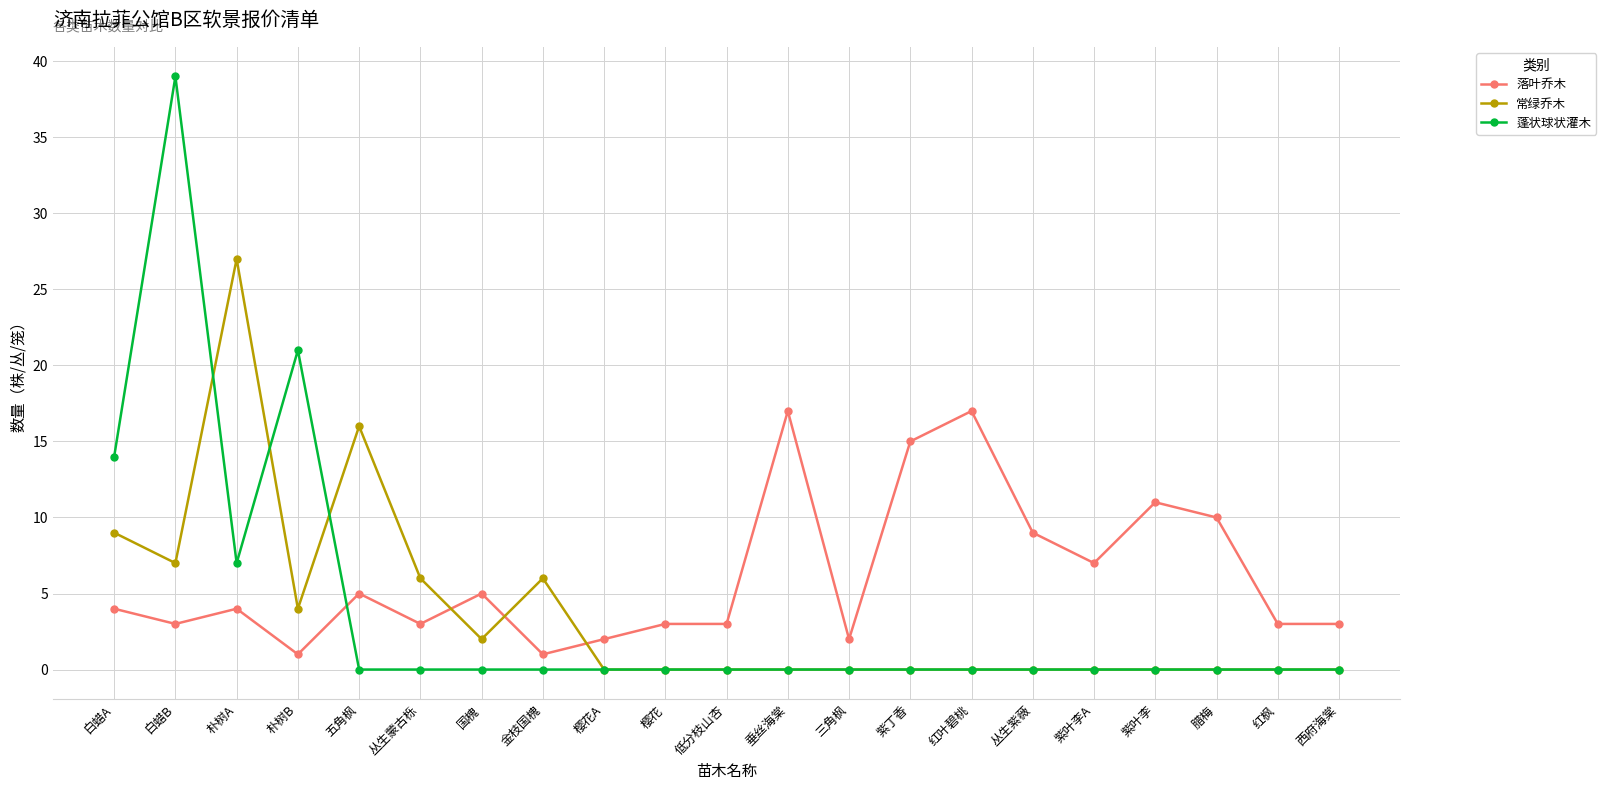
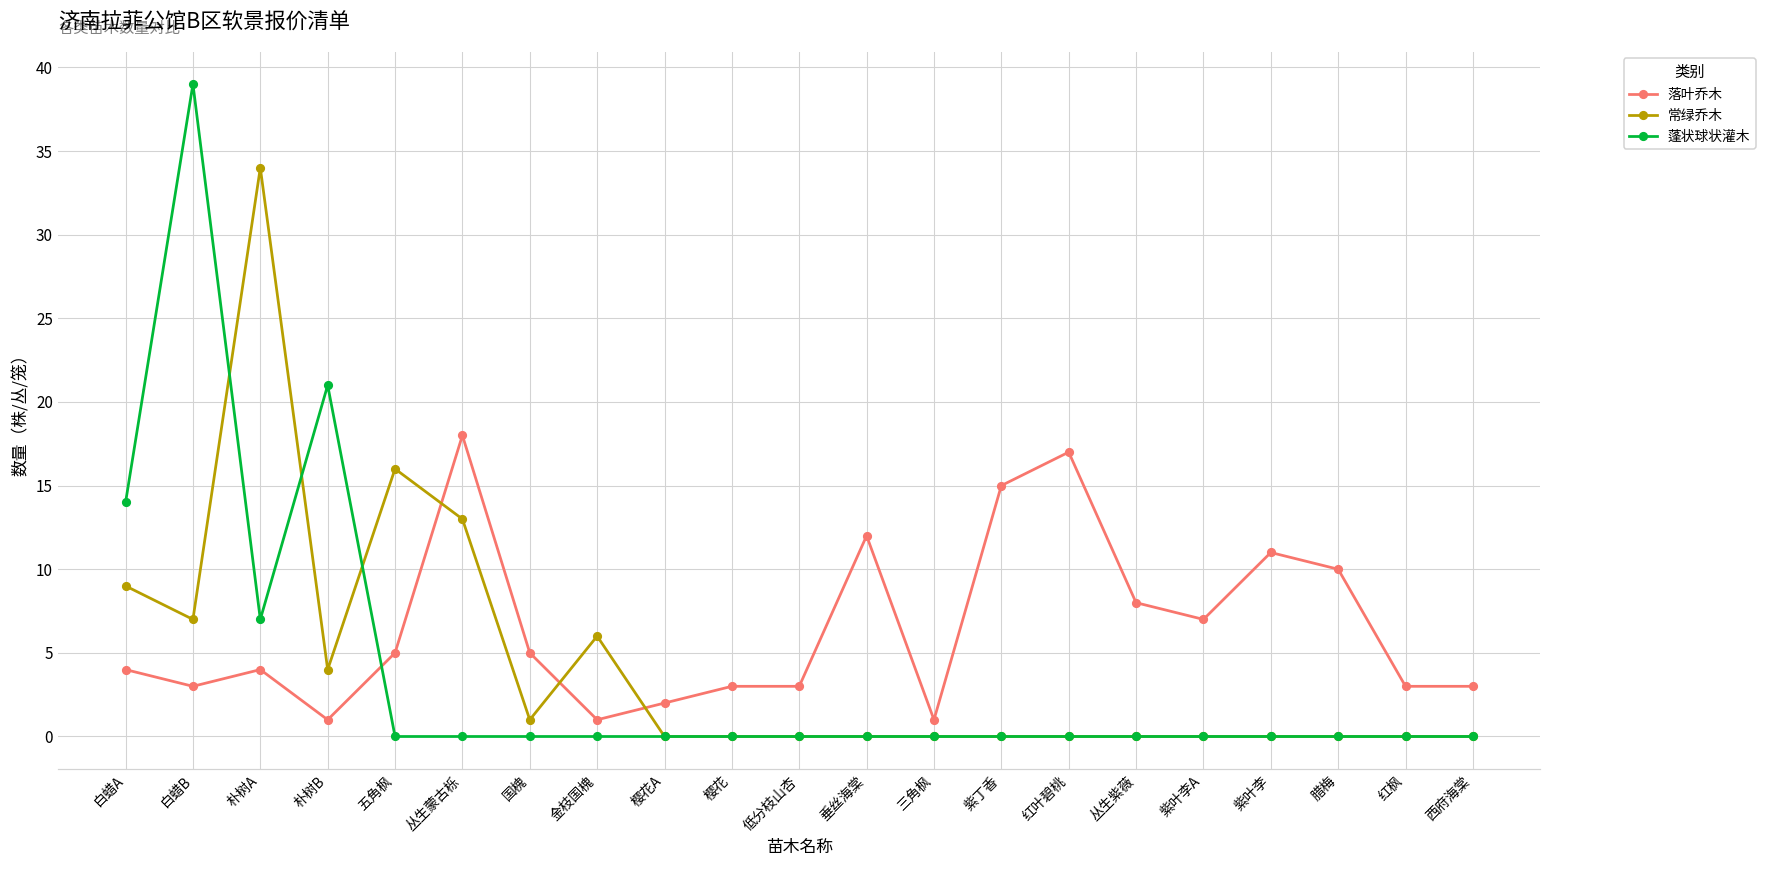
  {
    "落叶乔木": {
      "白蜡A": 4,
      "白蜡B": 3,
      "朴树A": 4,
      "朴树B": 1,
      "五角枫": 5,
-     "丛生蒙古栎": 3,
+     "丛生蒙古栎": 18,
      "国槐": 5,
      "金枝国槐": 1,
      "樱花A": 2,
      "樱花": 3,
      "低分枝山杏": 3,
-     "垂丝海棠": 17,
-     "三角枫": 2,
+     "垂丝海棠": 12,
+     "三角枫": 1,
      "紫丁香": 15,
      "红叶碧桃": 17,
-     "丛生紫薇": 9,
+     "丛生紫薇": 8,
      "紫叶李A": 7,
      "紫叶李": 11,
      "腊梅": 10,
      "红枫": 3,
      "西府海棠": 3
    },
    "常绿乔木": {
      "白蜡A": 9,
      "白蜡B": 7,
-     "朴树A": 27,
+     "朴树A": 34,
      "朴树B": 4,
      "五角枫": 16,
-     "丛生蒙古栎": 6,
-     "国槐": 2,
+     "丛生蒙古栎": 13,
+     "国槐": 1,
      "金枝国槐": 6
    },
    "蓬状球状灌木": {
      "白蜡A": 14,
      "白蜡B": 39,
      "朴树A": 7,
      "朴树B": 21,
      "五角枫": 0,
      "丛生蒙古栎": 0,
      "国槐": 0,
      "金枝国槐": 0
    }
  }
